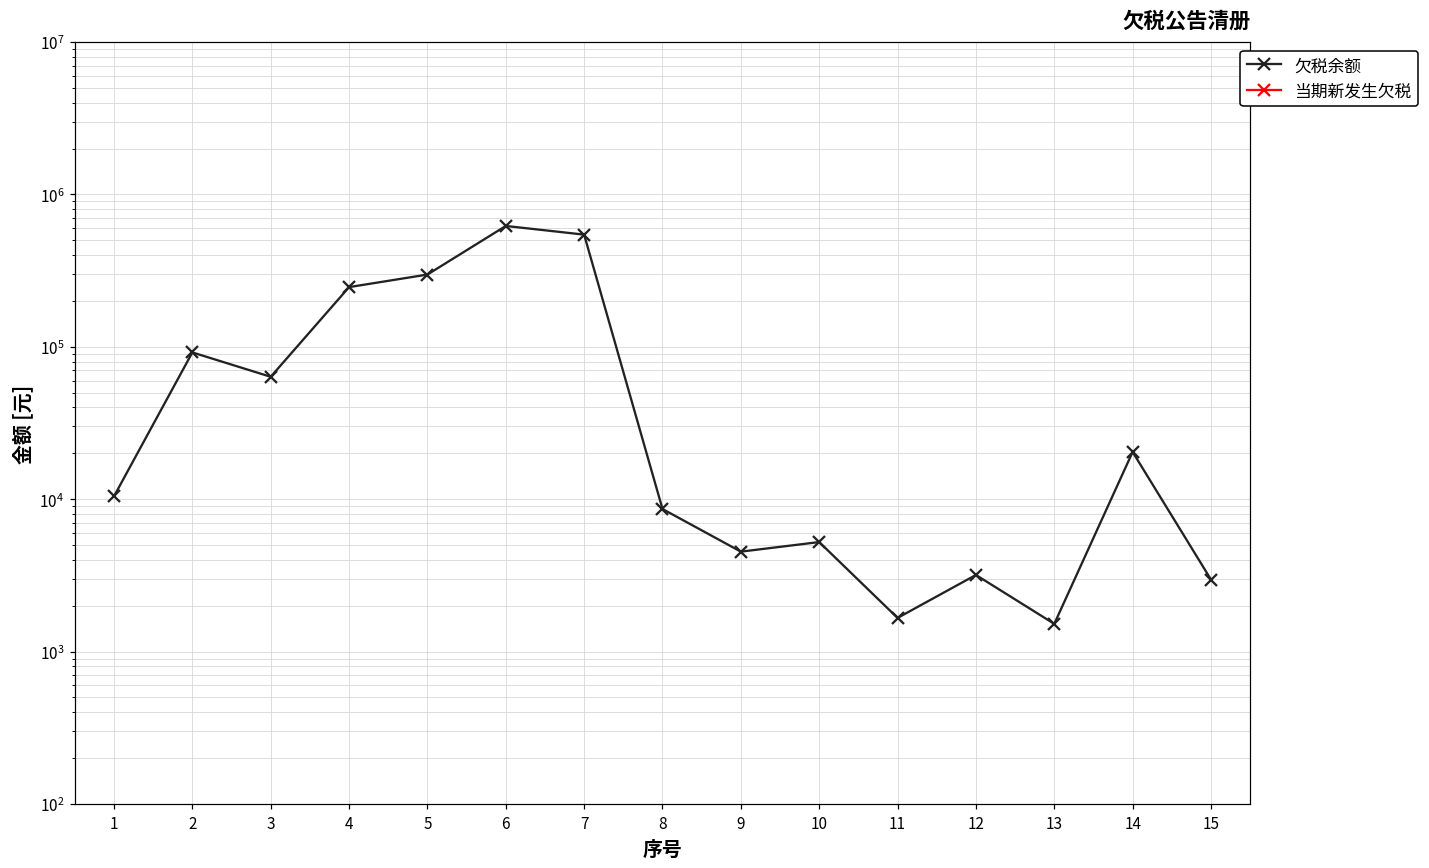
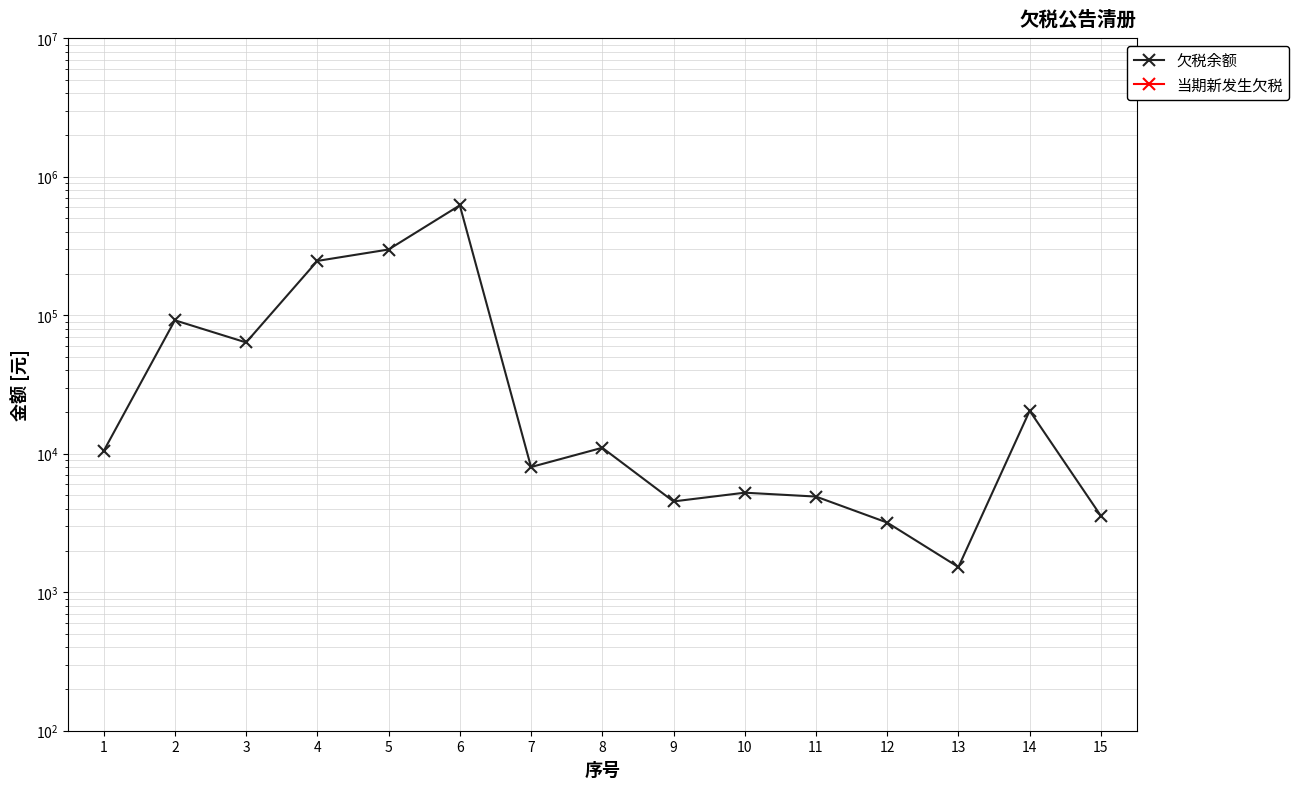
  {
    "1": 10000,
    "2": 90000,
    "3": 60000,
    "4": 250000,
    "5": 300000,
    "6": 600000,
-   "7": 540000,
-   "8": 9000,
+   "7": 8000,
+   "8": 11000,
    "9": 4500,
    "10": 5200,
-   "11": 1700,
+   "11": 4900,
    "12": 3200,
    "13": 1500,
    "14": 20000,
-   "15": 3000
+   "15": 3600
  }
